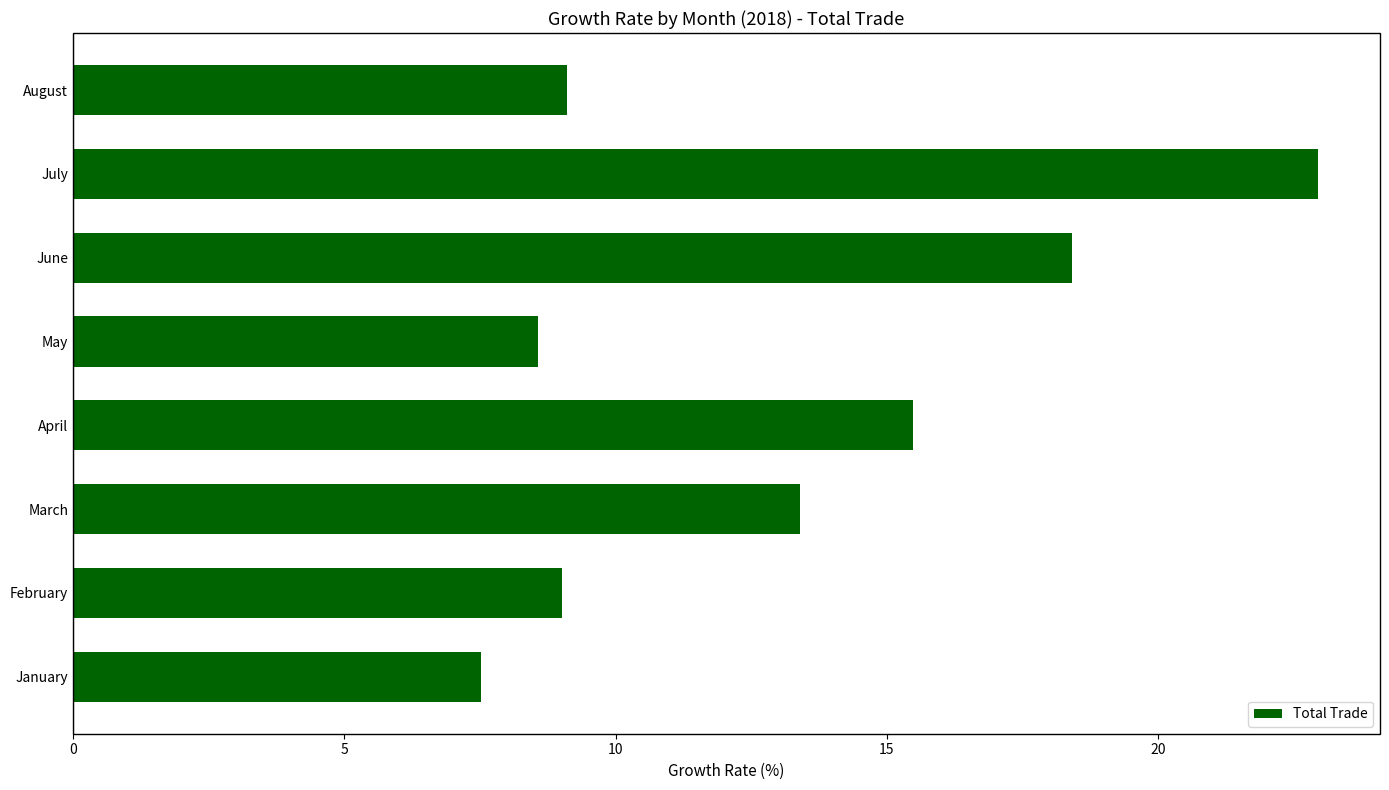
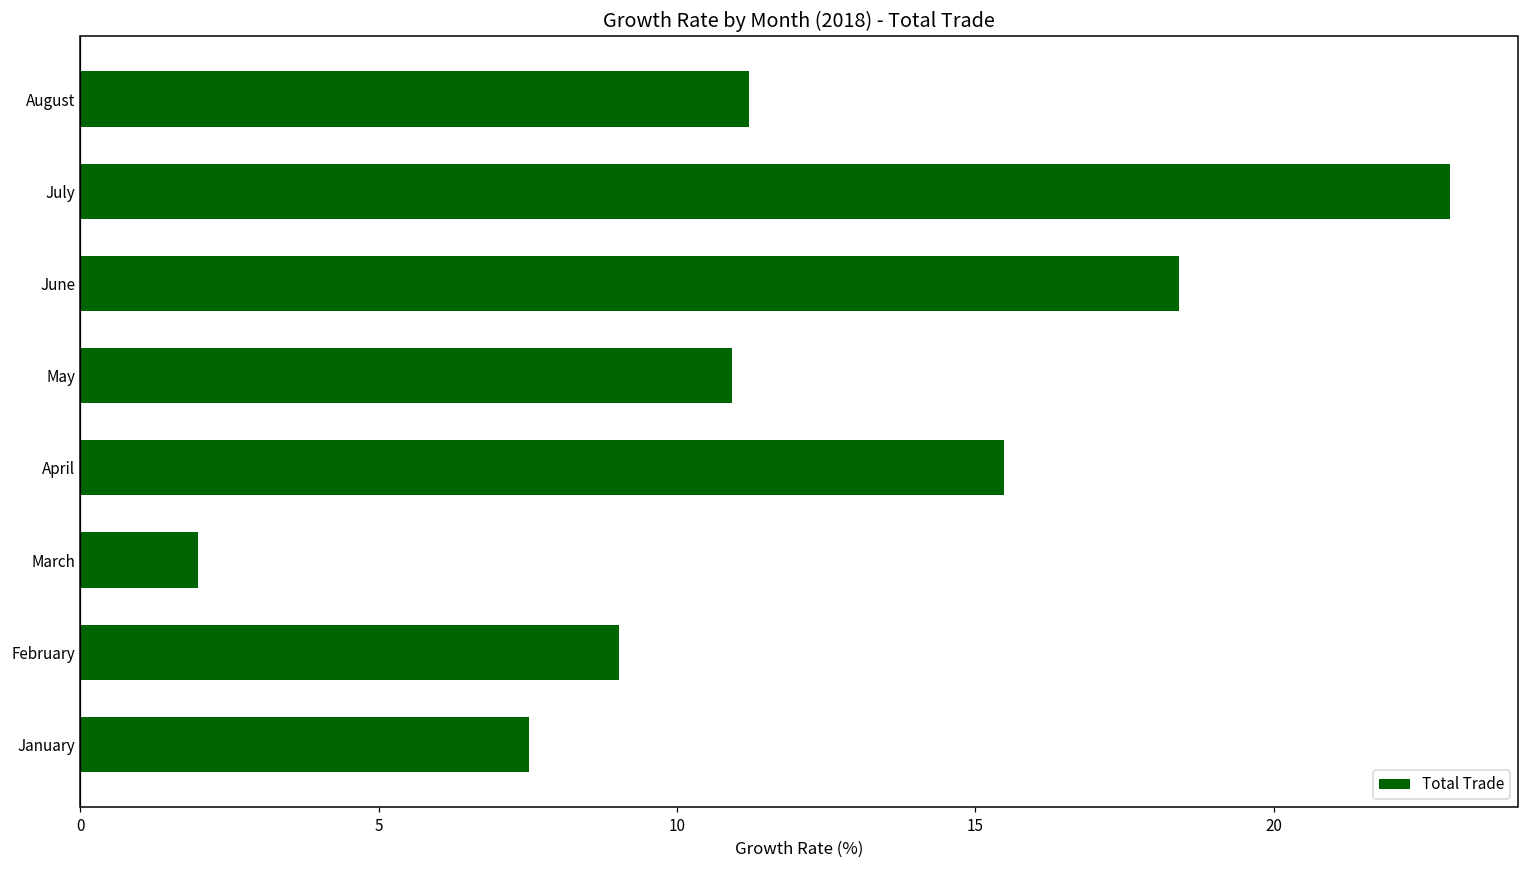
  {
-   "August": 9.1,
+   "August": 11.2,
    "July": 22.9,
    "June": 18.4,
-   "May": 8.6,
+   "May": 10.9,
    "April": 15.5,
-   "March": 13.4,
+   "March": 2.0,
    "February": 9.0,
    "January": 7.5
  }
